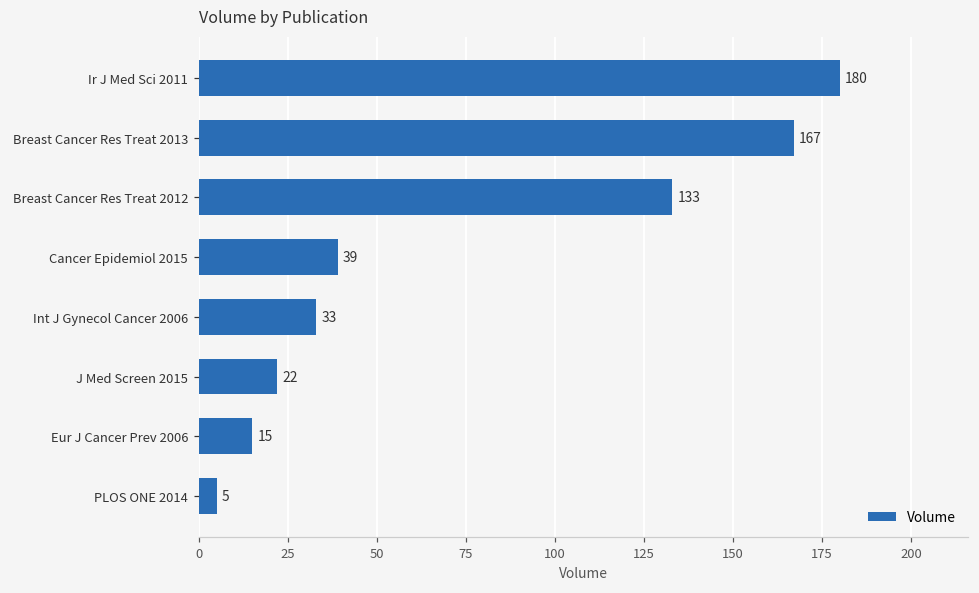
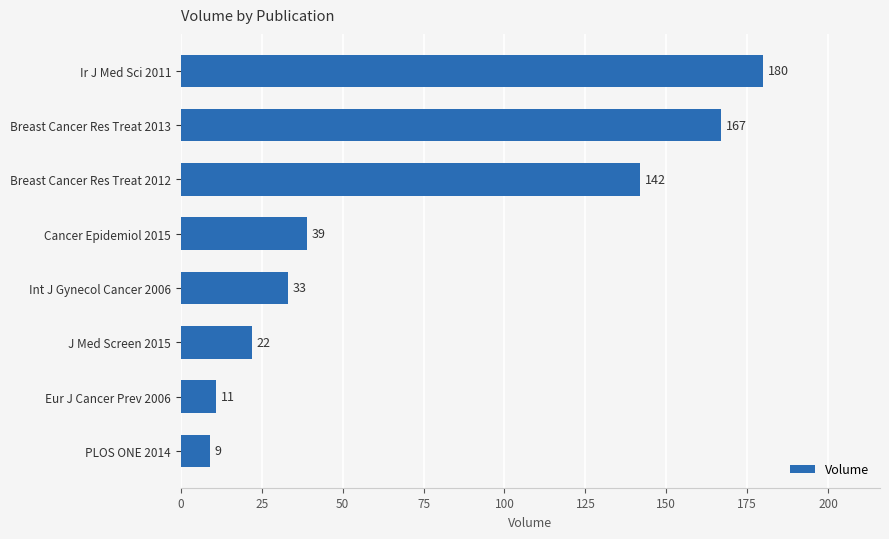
  {
    "Ir J Med Sci 2011": 180,
    "Breast Cancer Res Treat 2013": 167,
-   "Breast Cancer Res Treat 2012": 133,
+   "Breast Cancer Res Treat 2012": 142,
    "Cancer Epidemiol 2015": 39,
    "Int J Gynecol Cancer 2006": 33,
    "J Med Screen 2015": 22,
-   "Eur J Cancer Prev 2006": 15,
-   "PLOS ONE 2014": 5
+   "Eur J Cancer Prev 2006": 11,
+   "PLOS ONE 2014": 9
  }
